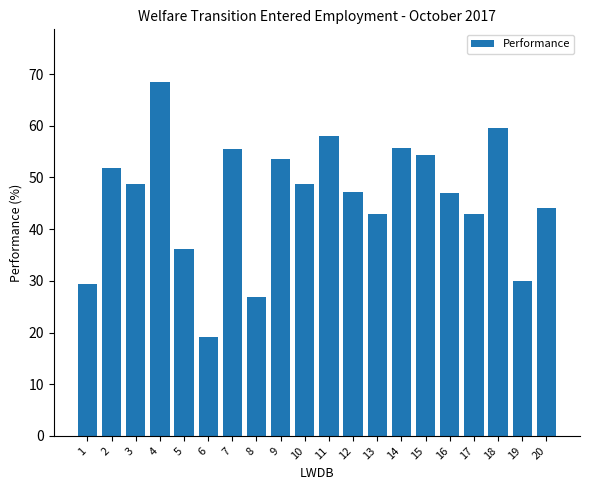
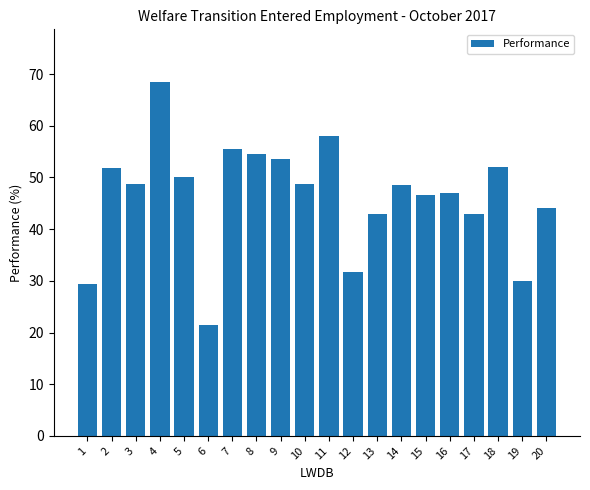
  {
    "1": 29,
    "2": 52,
    "3": 49,
    "4": 68,
-   "5": 36,
-   "6": 19,
+   "5": 50,
+   "6": 21,
    "7": 56,
-   "8": 27,
+   "8": 55,
    "9": 54,
    "10": 49,
    "11": 58,
-   "12": 47,
+   "12": 32,
    "13": 43,
-   "14": 56,
-   "15": 54,
+   "14": 49,
+   "15": 47,
    "16": 47,
    "17": 43,
-   "18": 60,
+   "18": 52,
    "19": 30,
    "20": 44
  }
